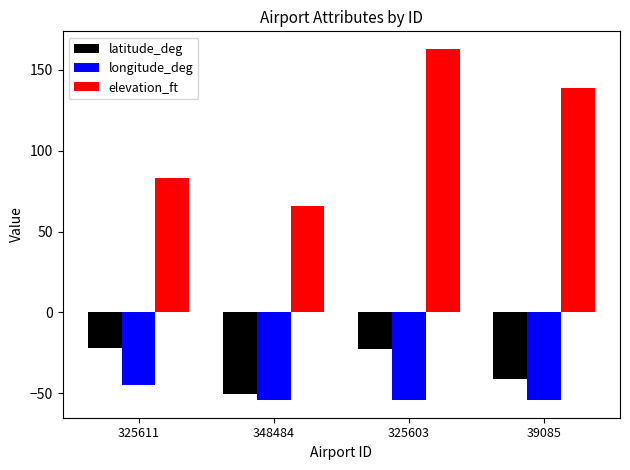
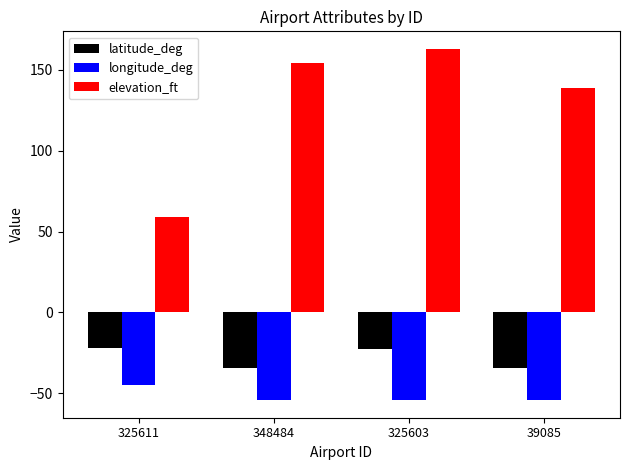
  {
    "latitude_deg": {
      "325611": -22,
-     "348484": -51,
+     "348484": -35,
      "325603": -23,
-     "39085": -41
+     "39085": -34
    },
    "longitude_deg": {
      "325611": -45,
      "348484": -54,
      "325603": -54,
      "39085": -54
    },
    "elevation_ft": {
-     "325611": 83,
-     "348484": 66,
+     "325611": 59,
+     "348484": 154,
      "325603": 163,
      "39085": 139
    }
  }
